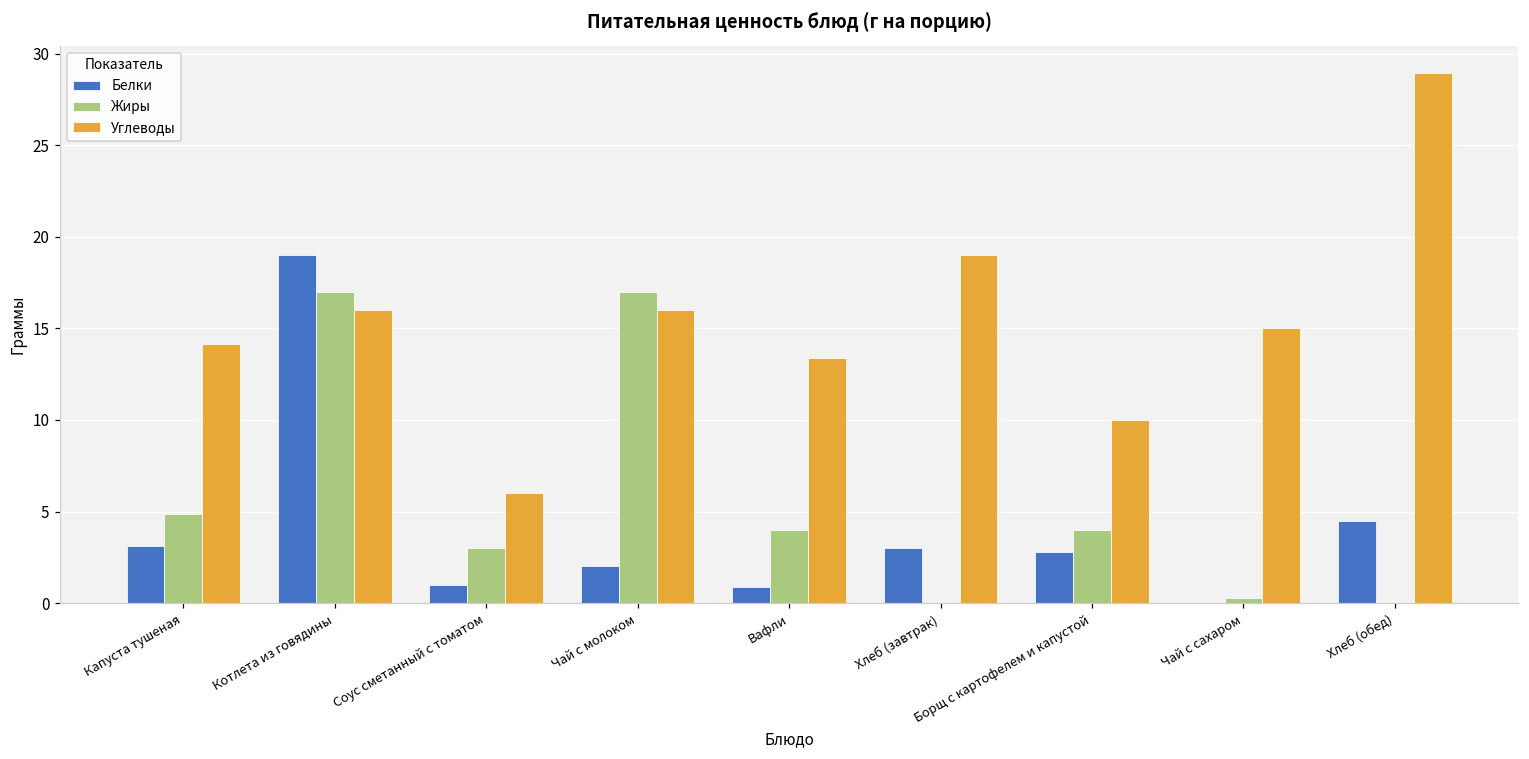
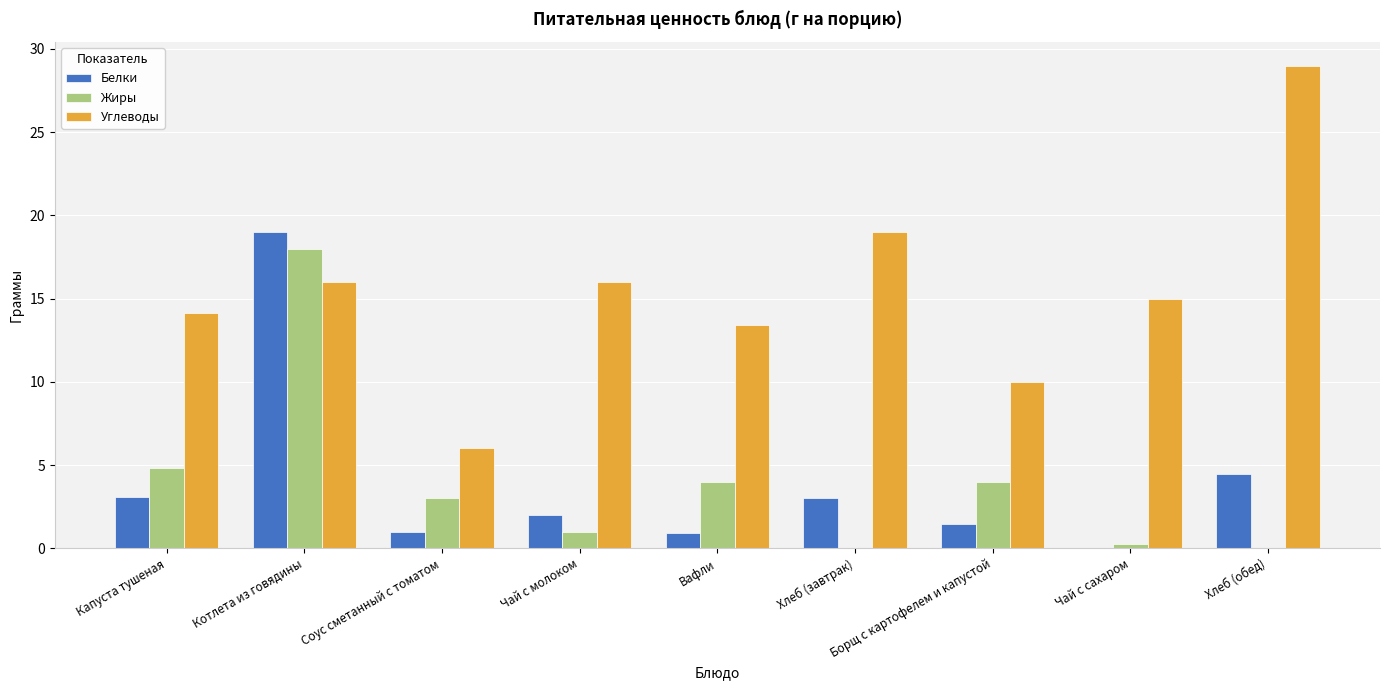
  {
    "Белки": {
      "Капуста тушеная": 3.1,
      "Котлета из говядины": 19.0,
      "Соус сметанный с томатом": 1.0,
      "Чай с молоком": 2.0,
      "Вафли": 0.9,
      "Хлеб (завтрак)": 3.0,
-     "Борщ с картофелем и капустой": 2.8,
+     "Борщ с картофелем и капустой": 1.4,
      "Чай с сахаром": 0.0,
      "Хлеб (обед)": 4.5
    },
    "Жиры": {
      "Капуста тушеная": 5,
-     "Котлета из говядины": 17,
+     "Котлета из говядины": 18,
      "Соус сметанный с томатом": 3,
-     "Чай с молоком": 17,
+     "Чай с молоком": 1,
      "Вафли": 4,
      "Хлеб (завтрак)": 0,
      "Борщ с картофелем и капустой": 4,
      "Чай с сахаром": 0.3,
      "Хлеб (обед)": 0
    },
    "Углеводы": {
      "Капуста тушеная": 14.1,
      "Котлета из говядины": 16.0,
      "Соус сметанный с томатом": 6.0,
      "Чай с молоком": 16.0,
      "Вафли": 13.4,
      "Хлеб (завтрак)": 19.0,
      "Борщ с картофелем и капустой": 10.0,
      "Чай с сахаром": 15.0,
      "Хлеб (обед)": 29.0
    }
  }
